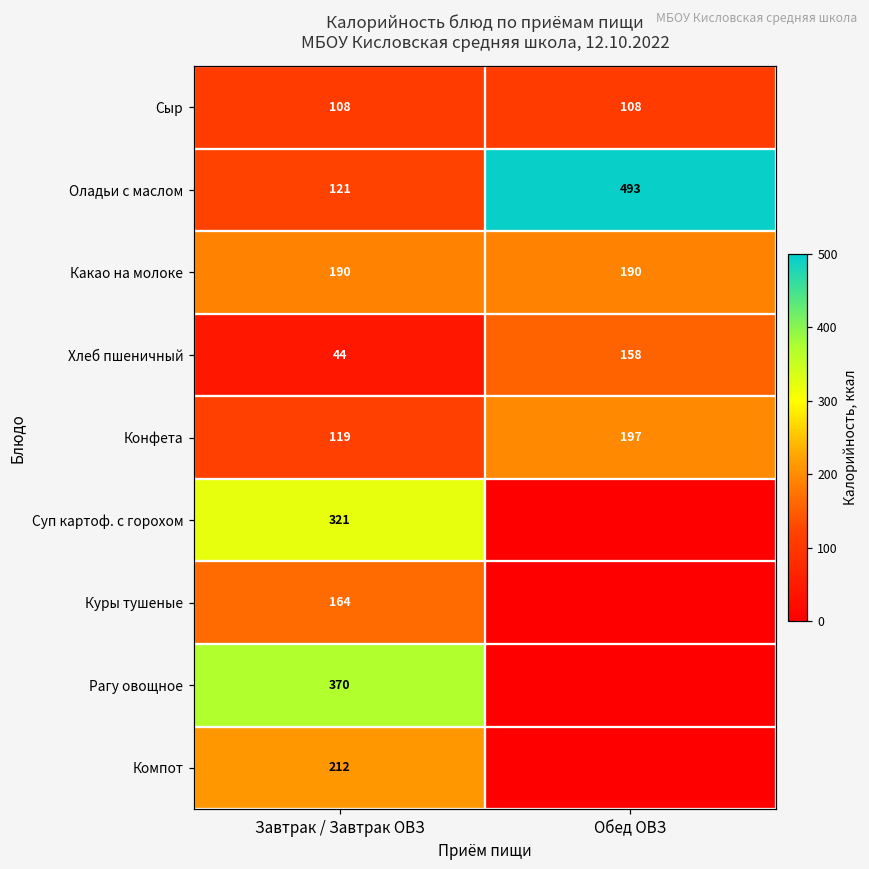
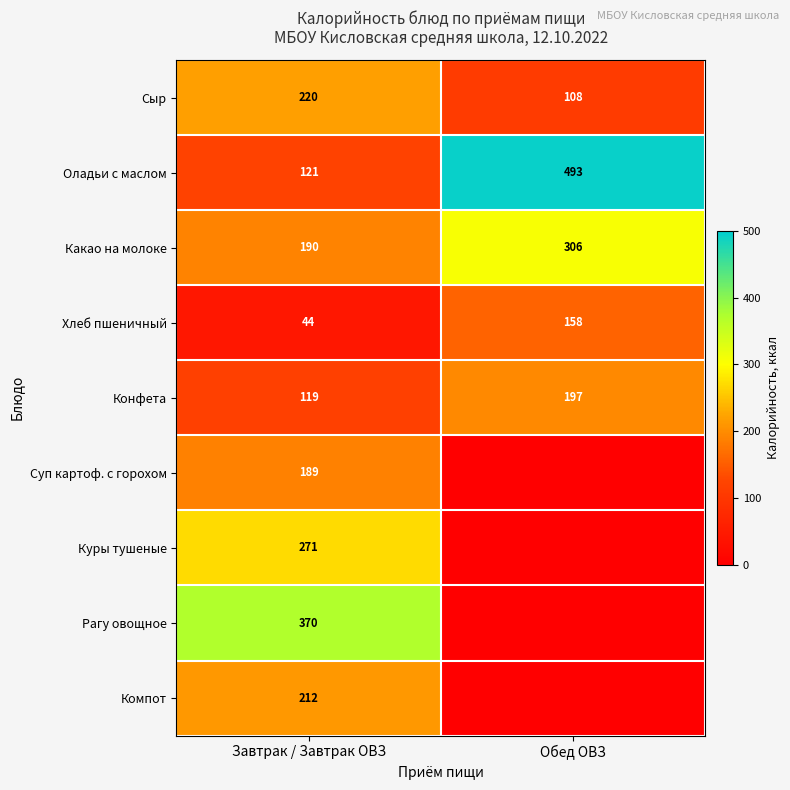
  {
    "Сыр": {
-     "Завтрак / Завтрак ОВЗ": 108,
+     "Завтрак / Завтрак ОВЗ": 220,
      "Обед ОВЗ": 108
    },
    "Оладьи с маслом": {
      "Завтрак / Завтрак ОВЗ": 121,
      "Обед ОВЗ": 493
    },
    "Какао на молоке": {
      "Завтрак / Завтрак ОВЗ": 190,
-     "Обед ОВЗ": 190
+     "Обед ОВЗ": 306
    },
    "Хлеб пшеничный": {
      "Завтрак / Завтрак ОВЗ": 44,
      "Обед ОВЗ": 158
    },
    "Конфета": {
      "Завтрак / Завтрак ОВЗ": 119,
      "Обед ОВЗ": 197
    },
    "Суп картоф. с горохом": {
-     "Завтрак / Завтрак ОВЗ": 321
+     "Завтрак / Завтрак ОВЗ": 189
    },
    "Куры тушеные": {
-     "Завтрак / Завтрак ОВЗ": 164
+     "Завтрак / Завтрак ОВЗ": 271
    },
    "Рагу овощное": {
      "Завтрак / Завтрак ОВЗ": 370
    },
    "Компот": {
      "Завтрак / Завтрак ОВЗ": 212
    }
  }
